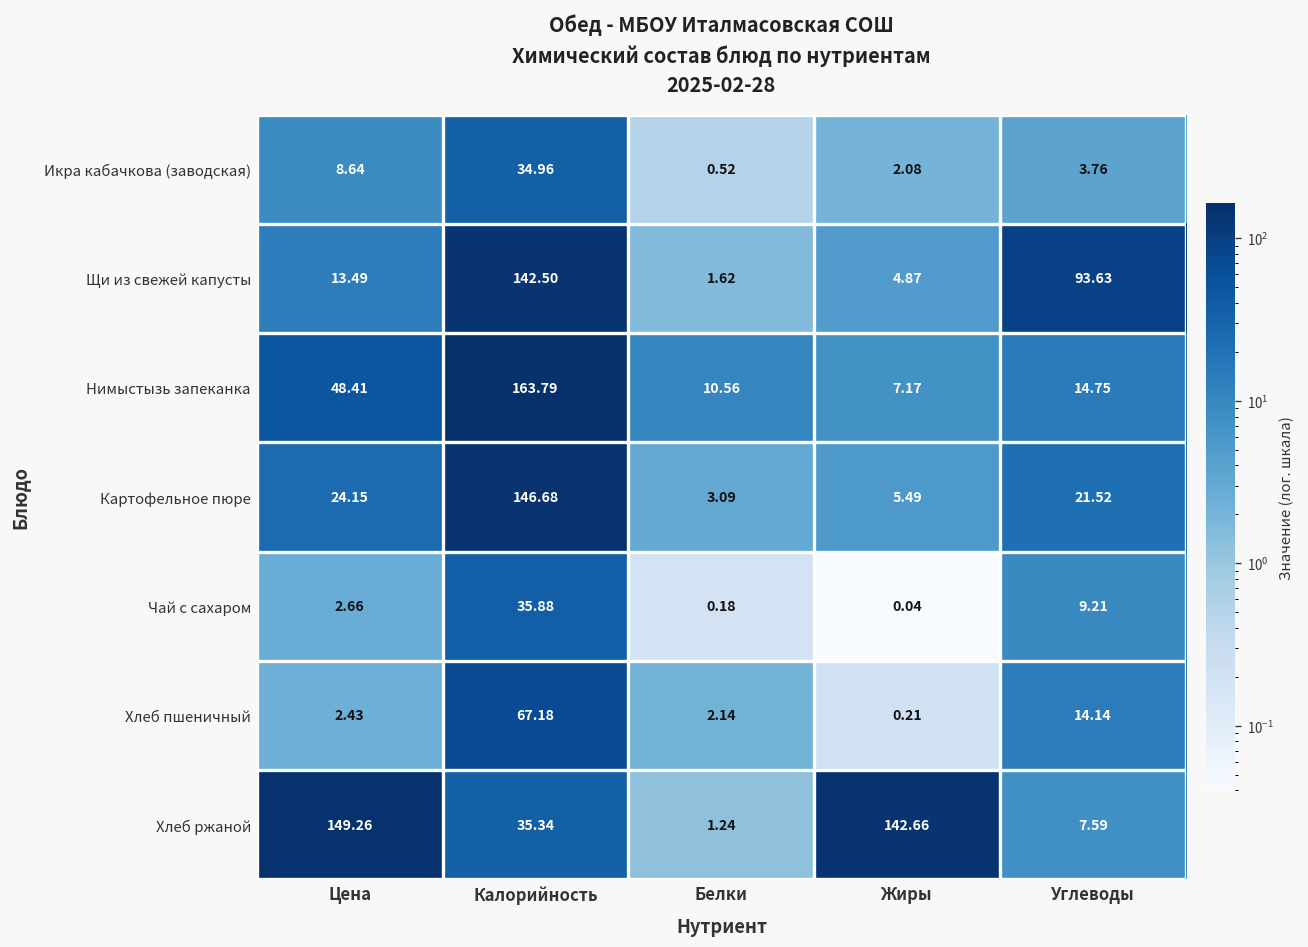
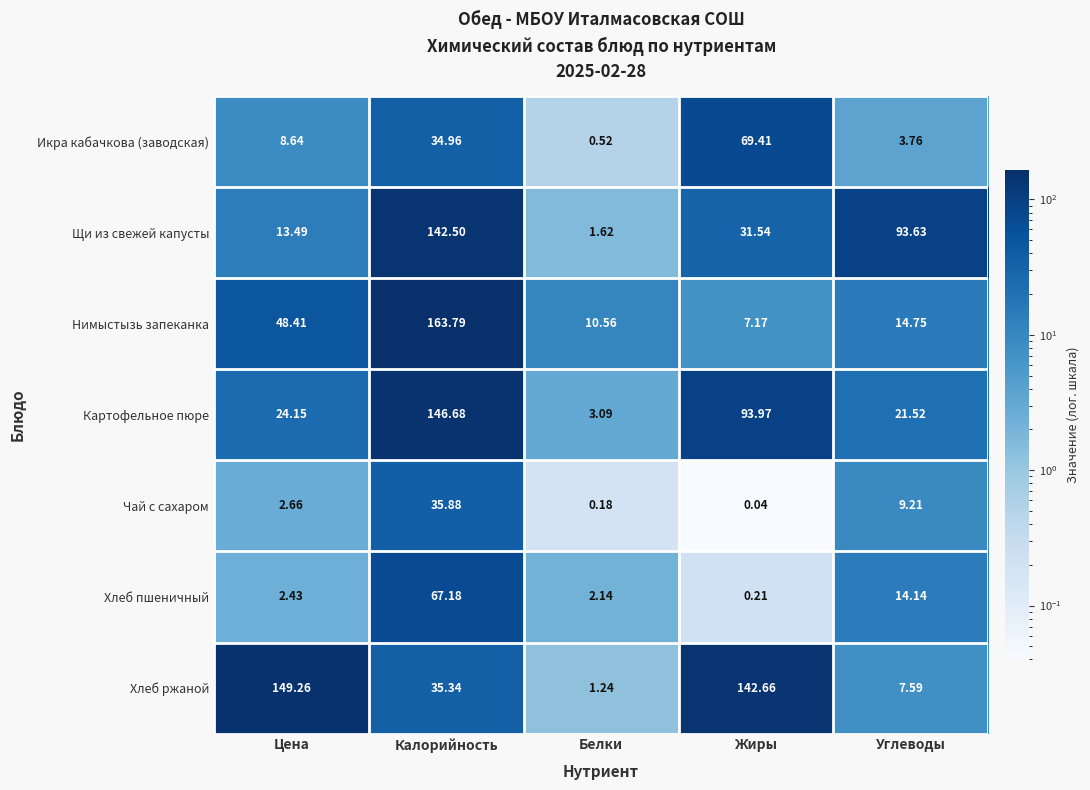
  {
    "Икра кабачкова (заводская)": {
      "Цена": 8.64,
      "Калорийность": 34.96,
      "Белки": 0.52,
-     "Жиры": 2.08,
+     "Жиры": 69.41,
      "Углеводы": 3.76
    },
    "Щи из свежей капусты": {
      "Цена": 13.49,
      "Калорийность": 142.50,
      "Белки": 1.62,
-     "Жиры": 4.87,
+     "Жиры": 31.54,
      "Углеводы": 93.63
    },
    "Нимыстызь запеканка": {
      "Цена": 48.41,
      "Калорийность": 163.79,
      "Белки": 10.56,
      "Жиры": 7.17,
      "Углеводы": 14.75
    },
    "Картофельное пюре": {
      "Цена": 24.15,
      "Калорийность": 146.68,
      "Белки": 3.09,
-     "Жиры": 5.49,
+     "Жиры": 93.97,
      "Углеводы": 21.52
    },
    "Чай с сахаром": {
      "Цена": 2.66,
      "Калорийность": 35.88,
      "Белки": 0.18,
      "Жиры": 0.04,
      "Углеводы": 9.21
    },
    "Хлеб пшеничный": {
      "Цена": 2.43,
      "Калорийность": 67.18,
      "Белки": 2.14,
      "Жиры": 0.21,
      "Углеводы": 14.14
    },
    "Хлеб ржаной": {
      "Цена": 149.26,
      "Калорийность": 35.34,
      "Белки": 1.24,
      "Жиры": 142.66,
      "Углеводы": 7.59
    }
  }
